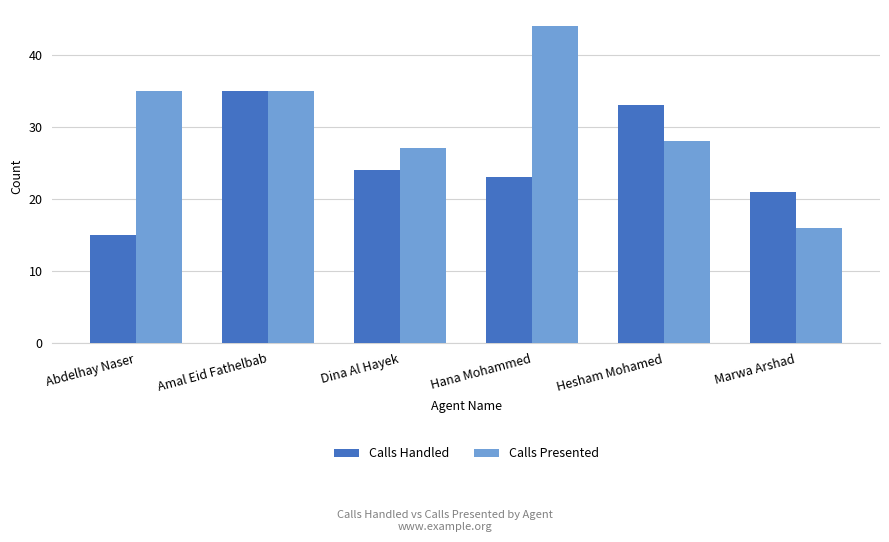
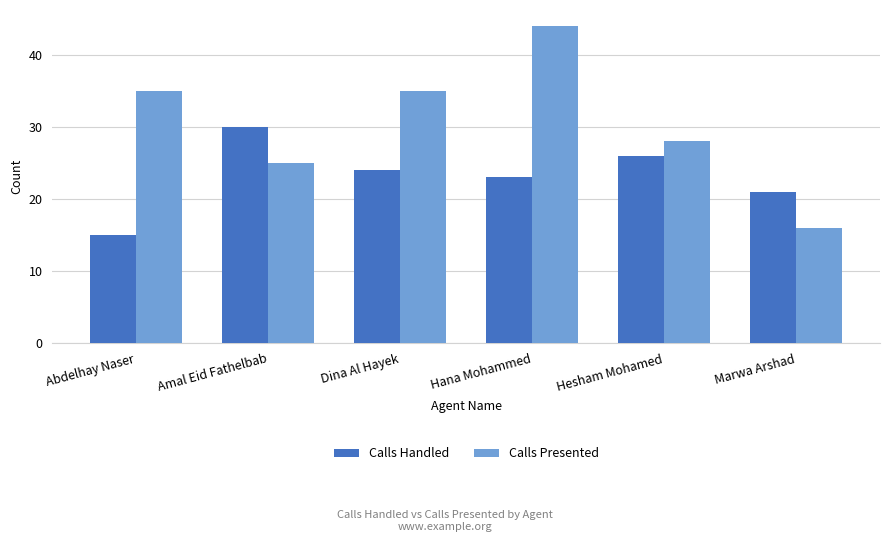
  {
    "Calls Handled": {
      "Abdelhay Naser": 15,
-     "Amal Eid Fathelbab": 35,
+     "Amal Eid Fathelbab": 30,
      "Dina Al Hayek": 24,
      "Hana Mohammed": 23,
-     "Hesham Mohamed": 33,
+     "Hesham Mohamed": 26,
      "Marwa Arshad": 21
    },
    "Calls Presented": {
      "Abdelhay Naser": 35,
-     "Amal Eid Fathelbab": 35,
-     "Dina Al Hayek": 27,
+     "Amal Eid Fathelbab": 25,
+     "Dina Al Hayek": 35,
      "Hana Mohammed": 44,
      "Hesham Mohamed": 28,
      "Marwa Arshad": 16
    }
  }
